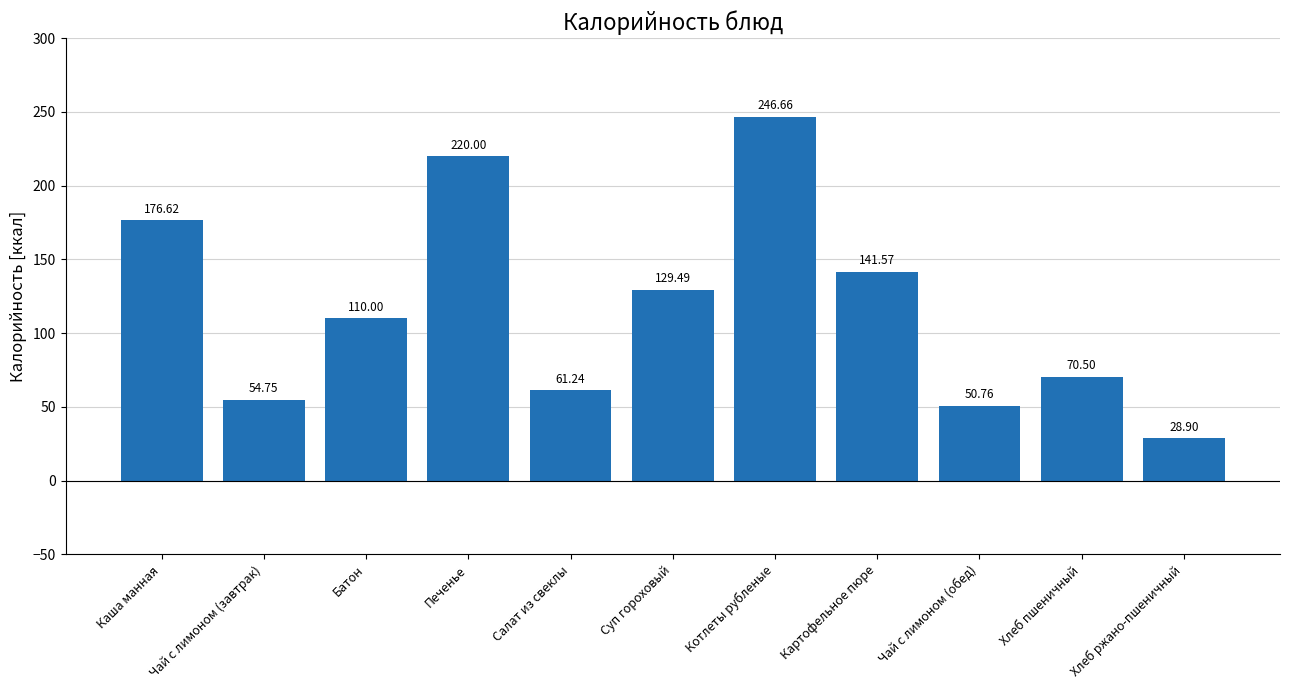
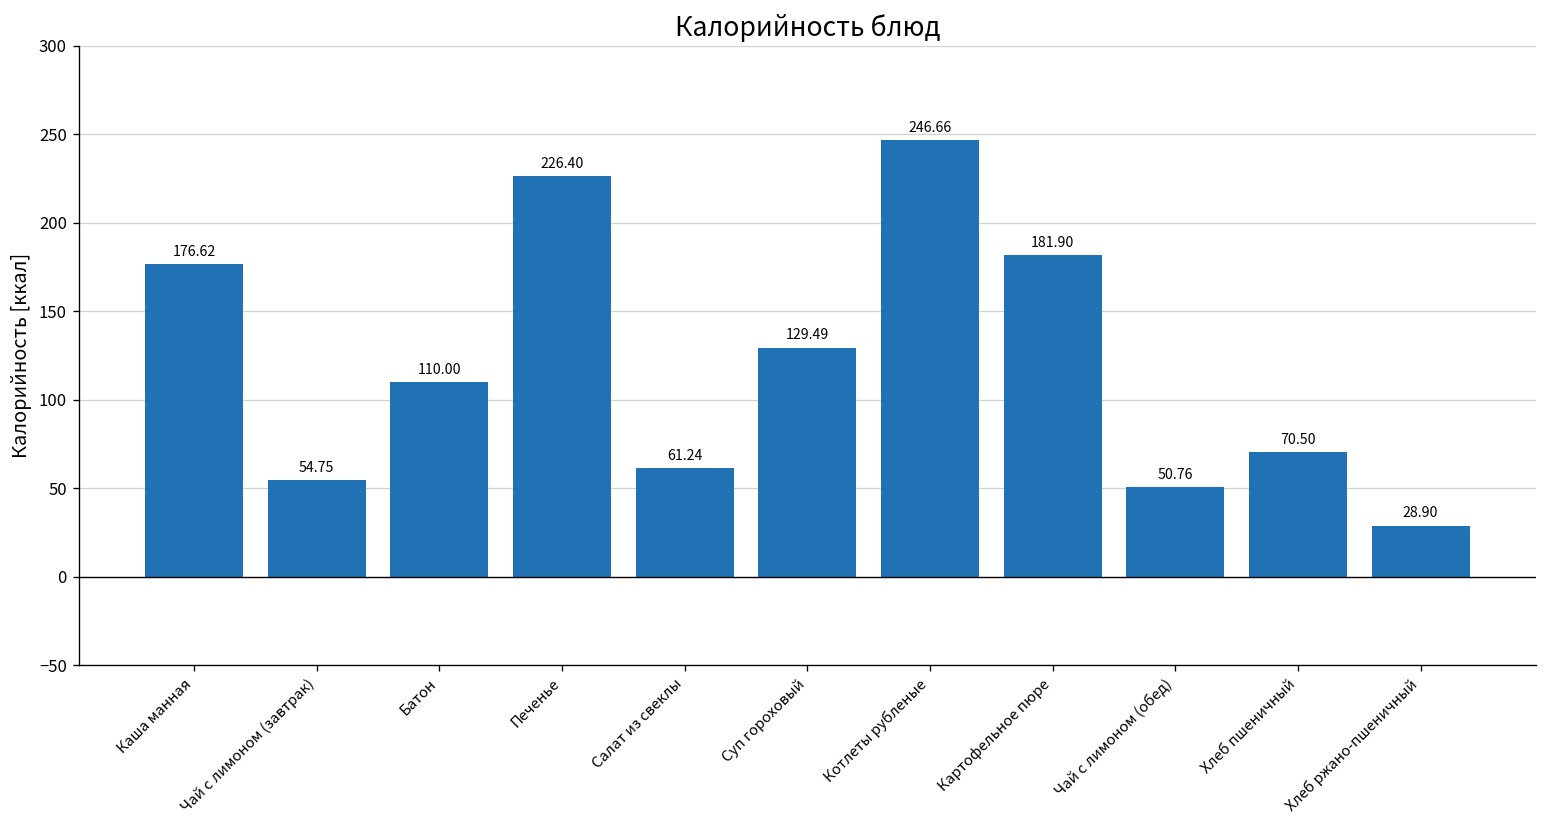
  {
    "Каша манная": 176.62,
    "Чай с лимоном (завтрак)": 54.75,
    "Батон": 110.00,
-   "Печенье": 220.00,
+   "Печенье": 226.40,
    "Салат из свеклы": 61.24,
    "Суп гороховый": 129.49,
    "Котлеты рубленые": 246.66,
-   "Картофельное пюре": 141.57,
+   "Картофельное пюре": 181.90,
    "Чай с лимоном (обед)": 50.76,
    "Хлеб пшеничный": 70.50,
    "Хлеб ржано-пшеничный": 28.90
  }
